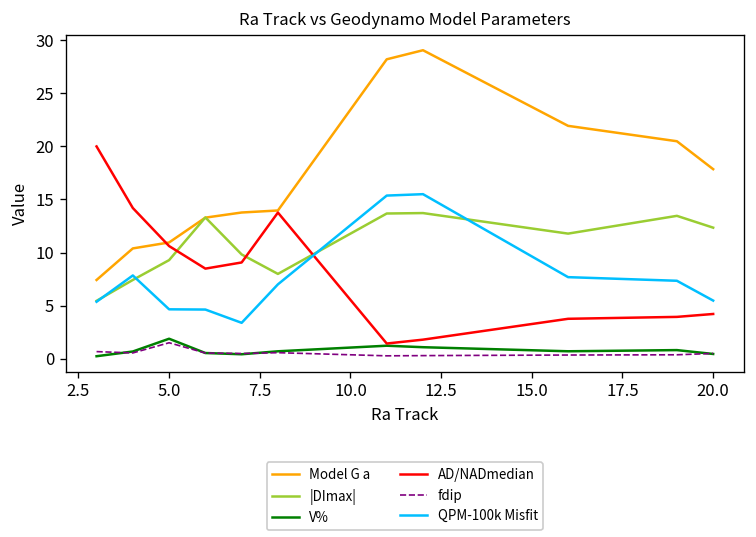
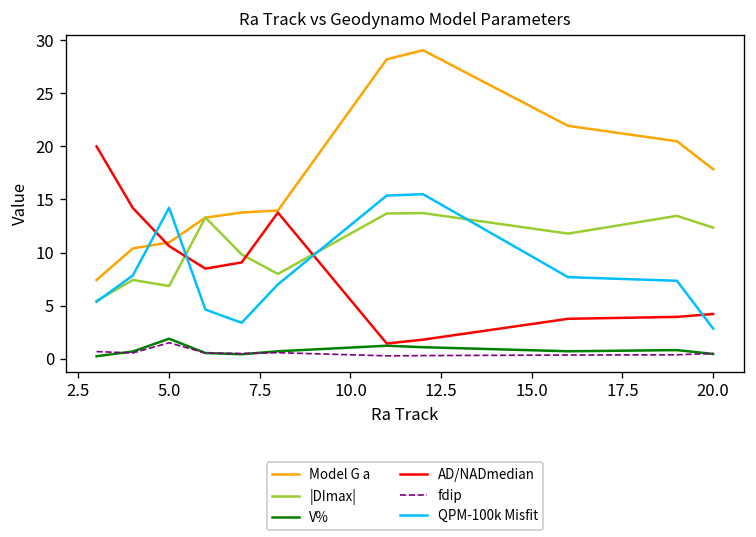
  {
    "Model G a": {
      "5.0": 11,
      "20.0": 18
    },
    "|DImax|": {
-     "5.0": 9,
+     "5.0": 7,
      "20.0": 12
    },
    "V%": {
      "5.0": 2
    },
    "AD/NADmedian": {
      "5.0": 11,
      "20.0": 4
    },
    "fdip": {
      "5.0": 2
    },
    "QPM-100k Misfit": {
-     "5.0": 5,
-     "20.0": 5
+     "5.0": 14,
+     "20.0": 3
    }
  }
